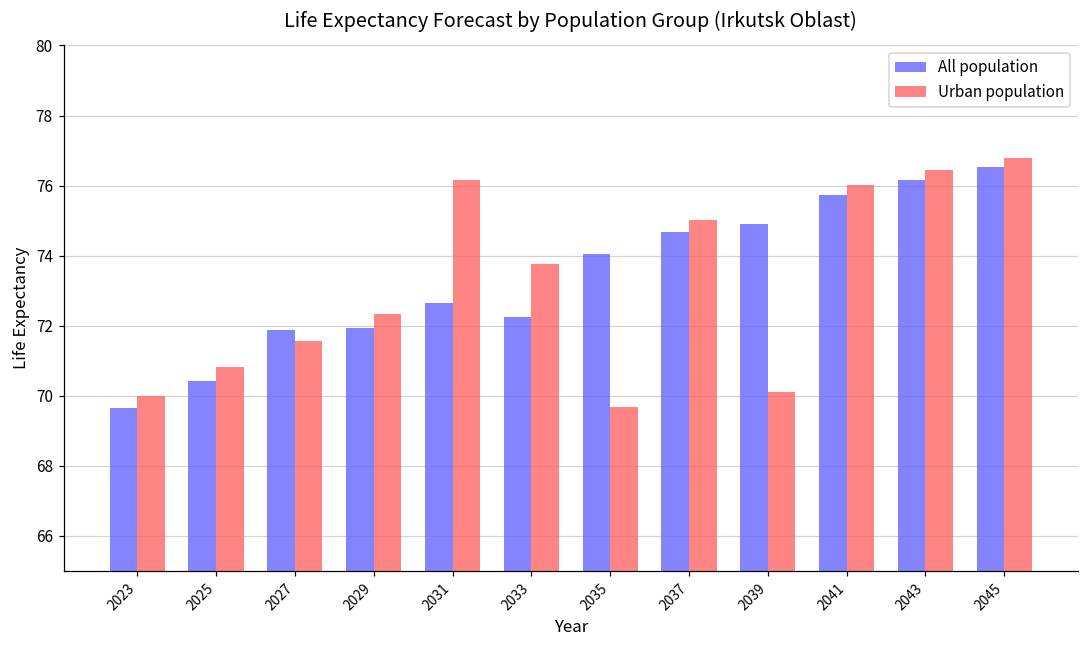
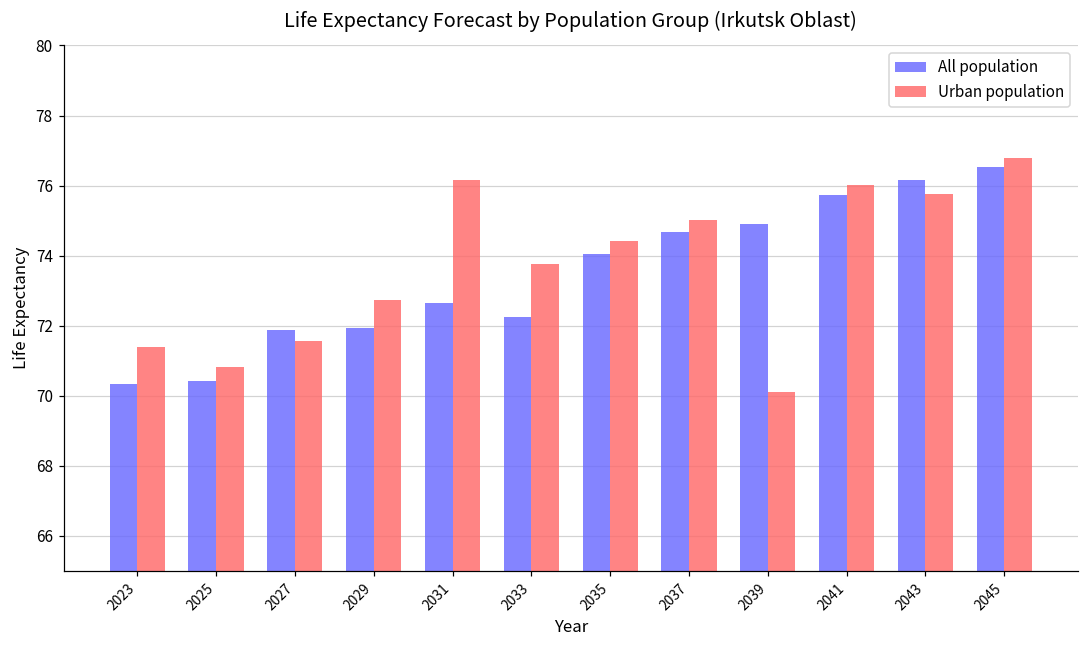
  {
    "All population": {
-     "2023": 69.6,
+     "2023": 70.3,
      "2025": 70.4,
      "2027": 71.9,
      "2029": 71.9,
      "2031": 72.7,
      "2033": 72.2,
      "2035": 74.0,
      "2037": 74.7,
      "2039": 74.9,
      "2041": 75.7,
      "2043": 76.2,
      "2045": 76.5
    },
    "Urban population": {
-     "2023": 70.0,
+     "2023": 71.4,
      "2025": 70.8,
      "2027": 71.6,
-     "2029": 72.3,
+     "2029": 72.7,
      "2031": 76.2,
      "2033": 73.8,
-     "2035": 69.7,
+     "2035": 74.4,
      "2037": 75.0,
      "2039": 70.1,
      "2041": 76.0,
-     "2043": 76.4,
+     "2043": 75.8,
      "2045": 76.8
    }
  }
